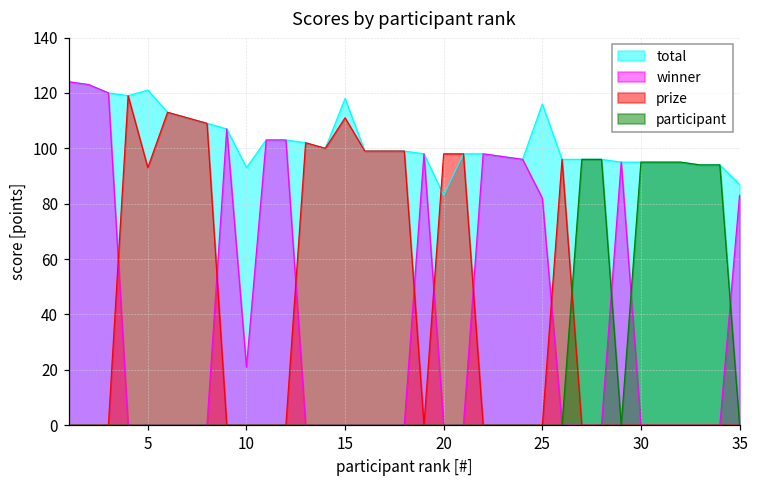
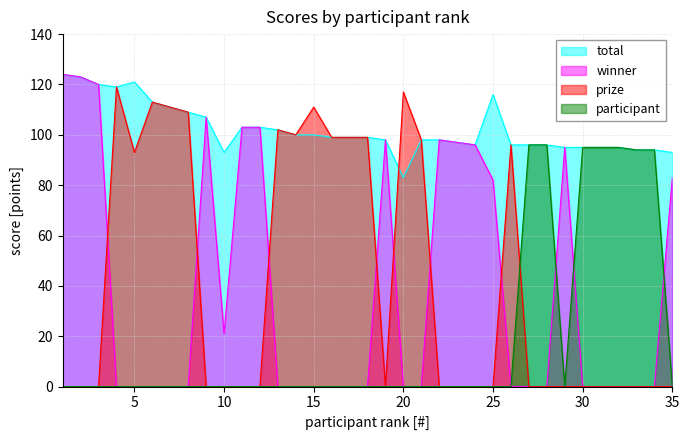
  {
    "total": {
      "5": 121,
      "10": 93,
-     "15": 118,
+     "15": 100,
      "20": 83,
      "25": 116,
-     "35": 87
+     "35": 93
    },
    "winner": {
      "10": 21,
      "25": 82,
      "35": 83
    },
    "prize": {
      "5": 93,
      "15": 111,
-     "20": 98
+     "20": 117
    }
  }
